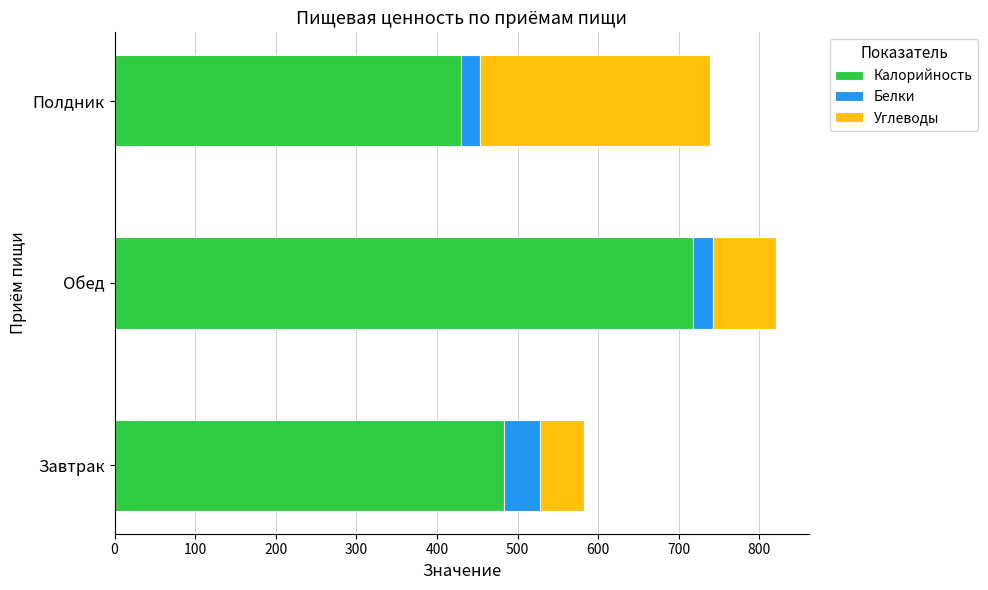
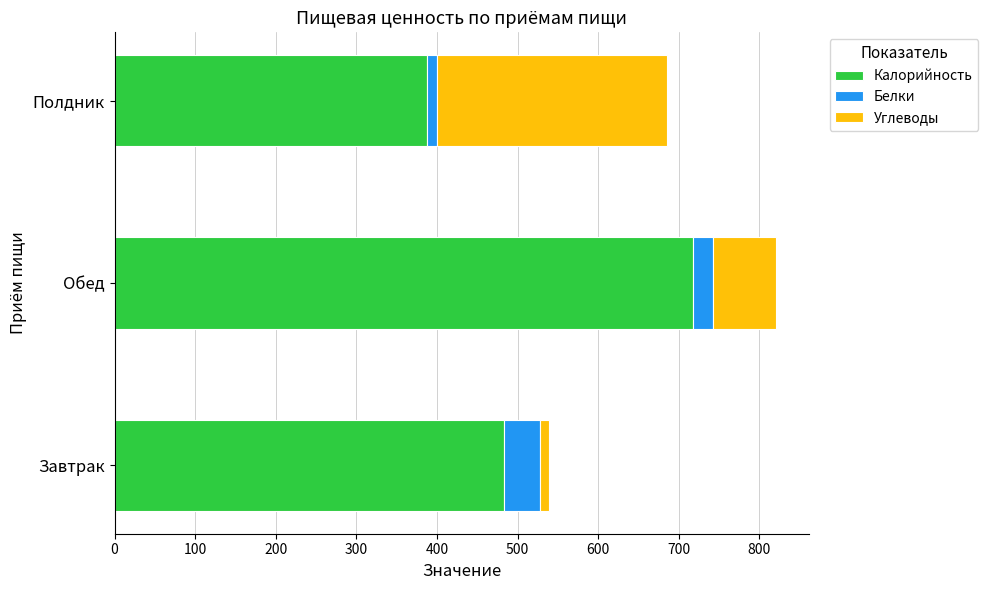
  {
    "Калорийность": {
-     "Полдник": 430,
+     "Полдник": 390,
      "Обед": 720,
      "Завтрак": 480
    },
    "Белки": {
-     "Полдник": 20,
+     "Полдник": 10,
      "Обед": 30,
      "Завтрак": 50
    },
    "Углеводы": {
      "Полдник": 290,
      "Обед": 80,
-     "Завтрак": 50
+     "Завтрак": 10
    }
  }
